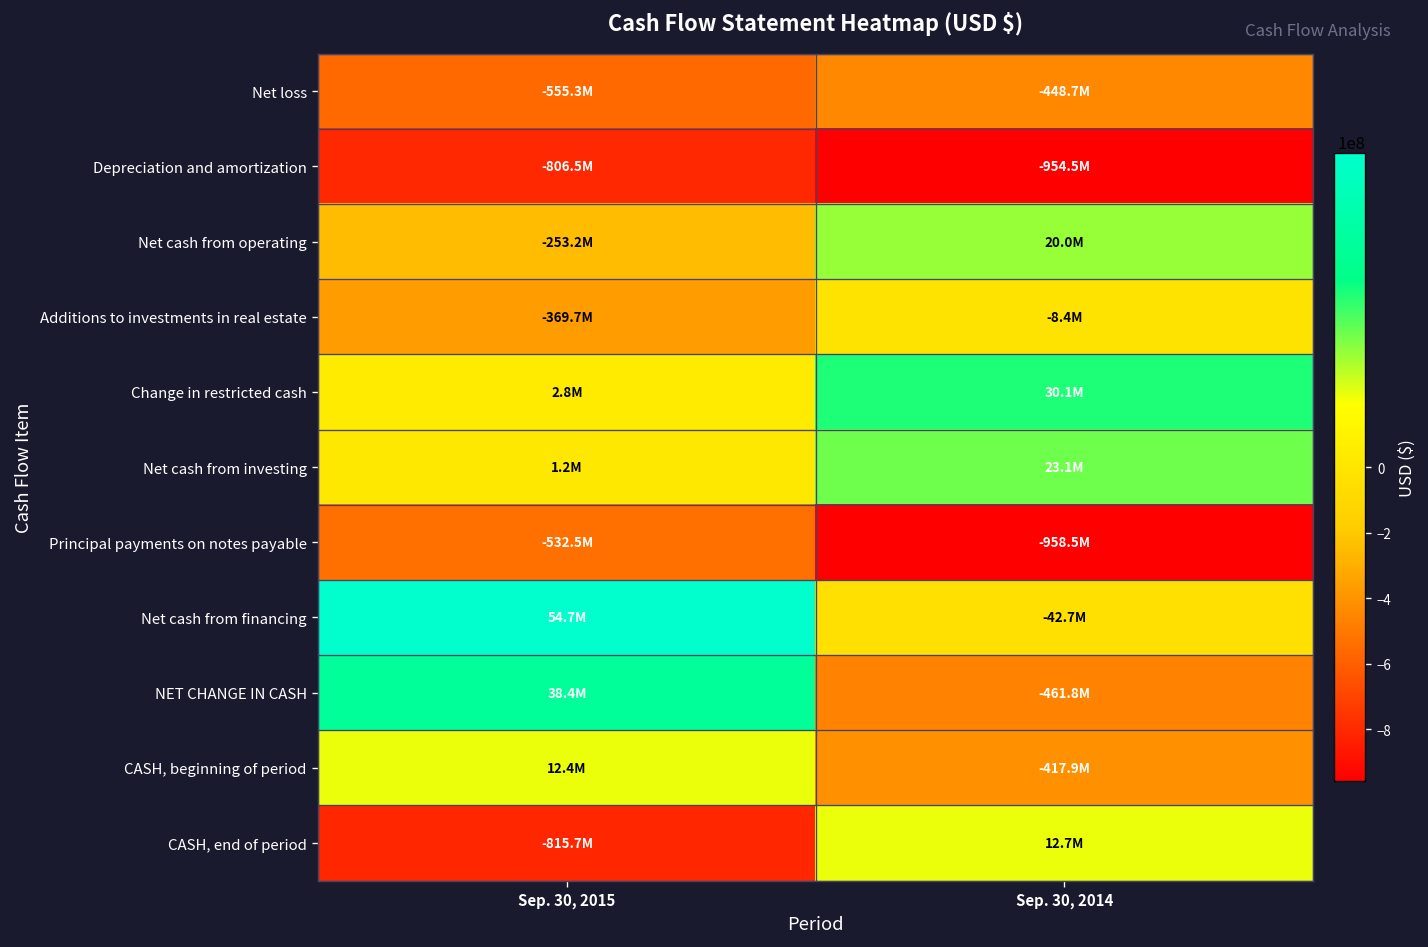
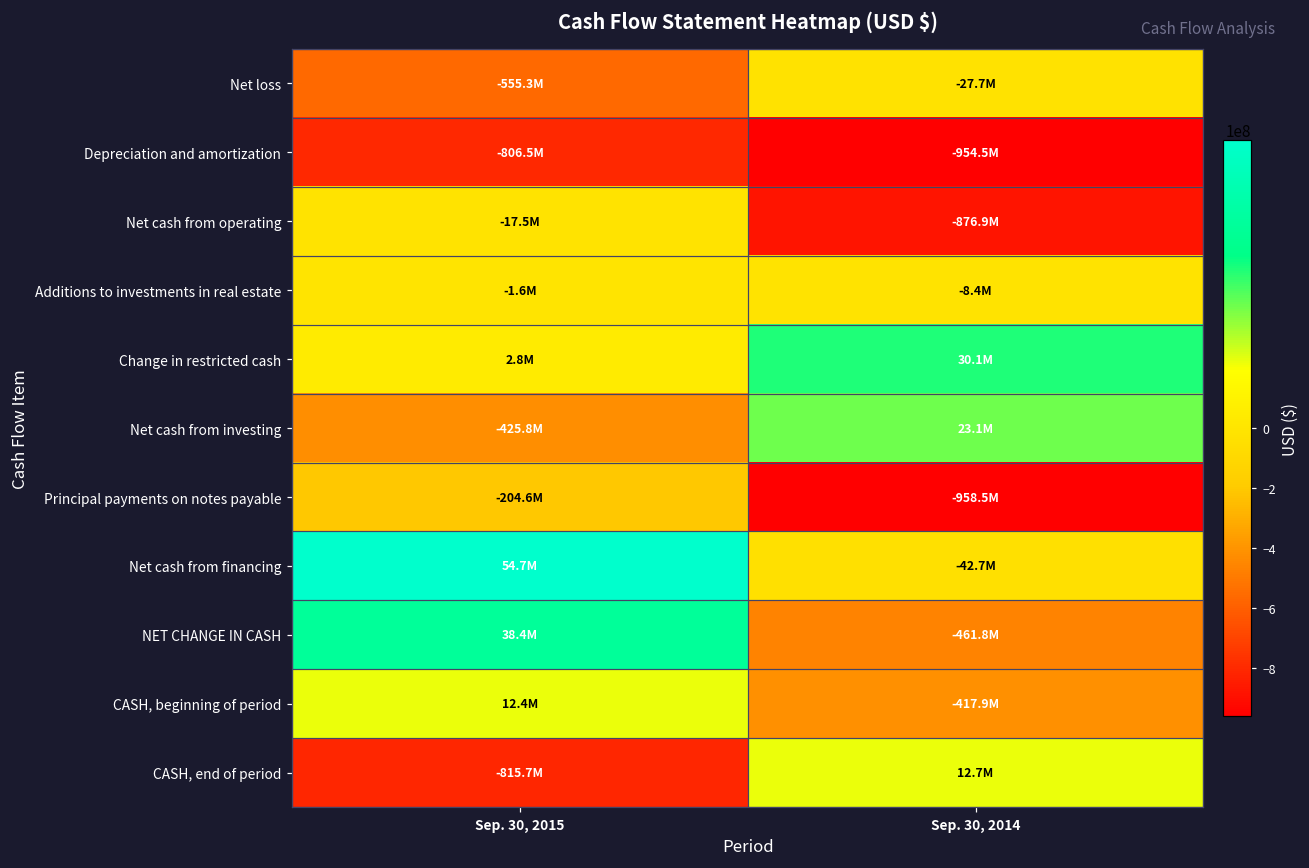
  {
    "Net loss": {
      "Sep. 30, 2015": "-555.3M",
-     "Sep. 30, 2014": "-448.7M"
+     "Sep. 30, 2014": "-27.7M"
    },
    "Depreciation and amortization": {
      "Sep. 30, 2015": "-806.5M",
      "Sep. 30, 2014": "-954.5M"
    },
    "Net cash from operating": {
-     "Sep. 30, 2015": "-253.2M",
-     "Sep. 30, 2014": "20.0M"
+     "Sep. 30, 2015": "-17.5M",
+     "Sep. 30, 2014": "-876.9M"
    },
    "Additions to investments in real estate": {
-     "Sep. 30, 2015": "-369.7M",
+     "Sep. 30, 2015": "-1.6M",
      "Sep. 30, 2014": "-8.4M"
    },
    "Change in restricted cash": {
      "Sep. 30, 2015": "2.8M",
      "Sep. 30, 2014": "30.1M"
    },
    "Net cash from investing": {
-     "Sep. 30, 2015": "1.2M",
+     "Sep. 30, 2015": "-425.8M",
      "Sep. 30, 2014": "23.1M"
    },
    "Principal payments on notes payable": {
-     "Sep. 30, 2015": "-532.5M",
+     "Sep. 30, 2015": "-204.6M",
      "Sep. 30, 2014": "-958.5M"
    },
    "Net cash from financing": {
      "Sep. 30, 2015": "54.7M",
      "Sep. 30, 2014": "-42.7M"
    },
    "NET CHANGE IN CASH": {
      "Sep. 30, 2015": "38.4M",
      "Sep. 30, 2014": "-461.8M"
    },
    "CASH, beginning of period": {
      "Sep. 30, 2015": "12.4M",
      "Sep. 30, 2014": "-417.9M"
    },
    "CASH, end of period": {
      "Sep. 30, 2015": "-815.7M",
      "Sep. 30, 2014": "12.7M"
    }
  }
